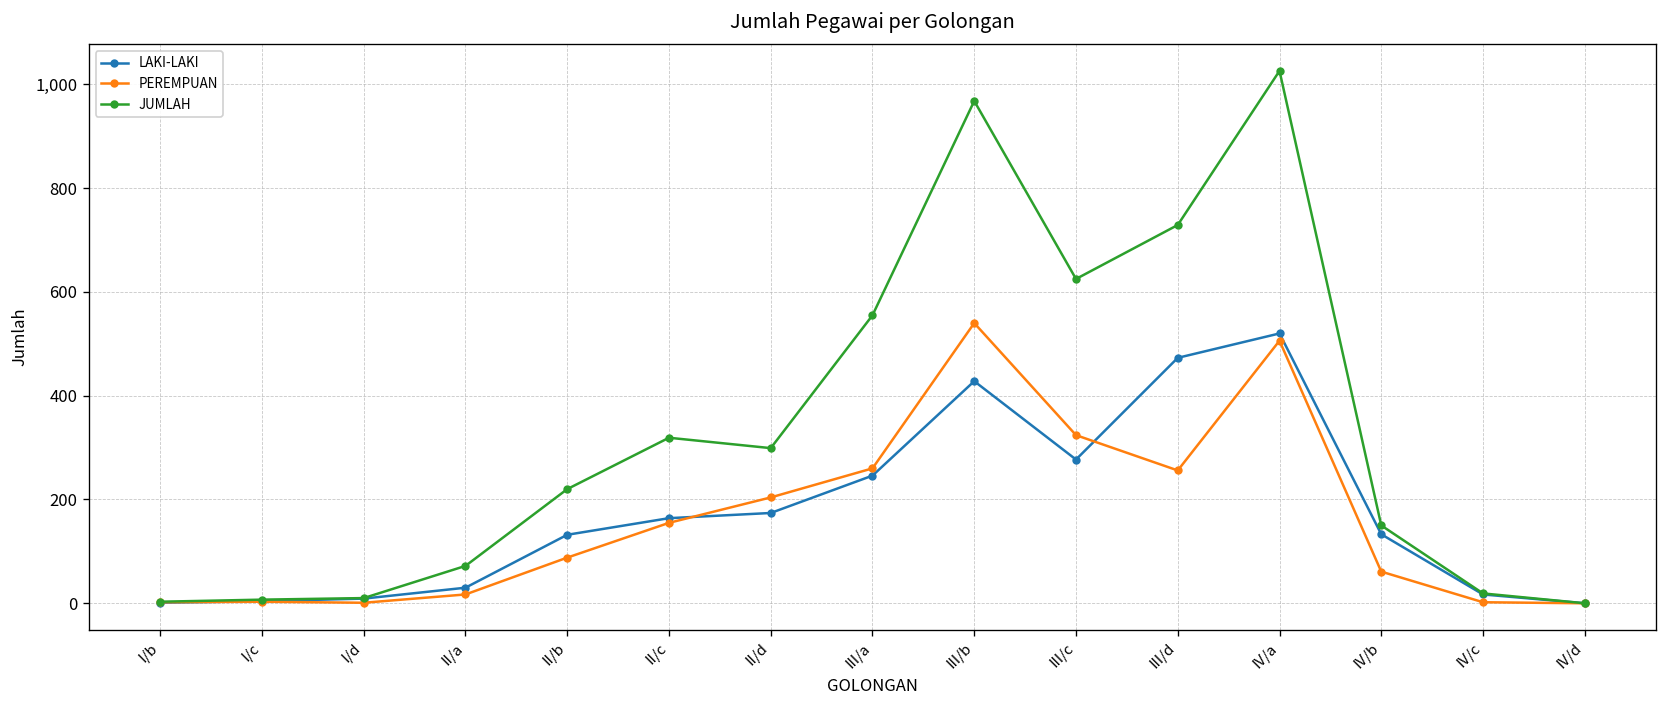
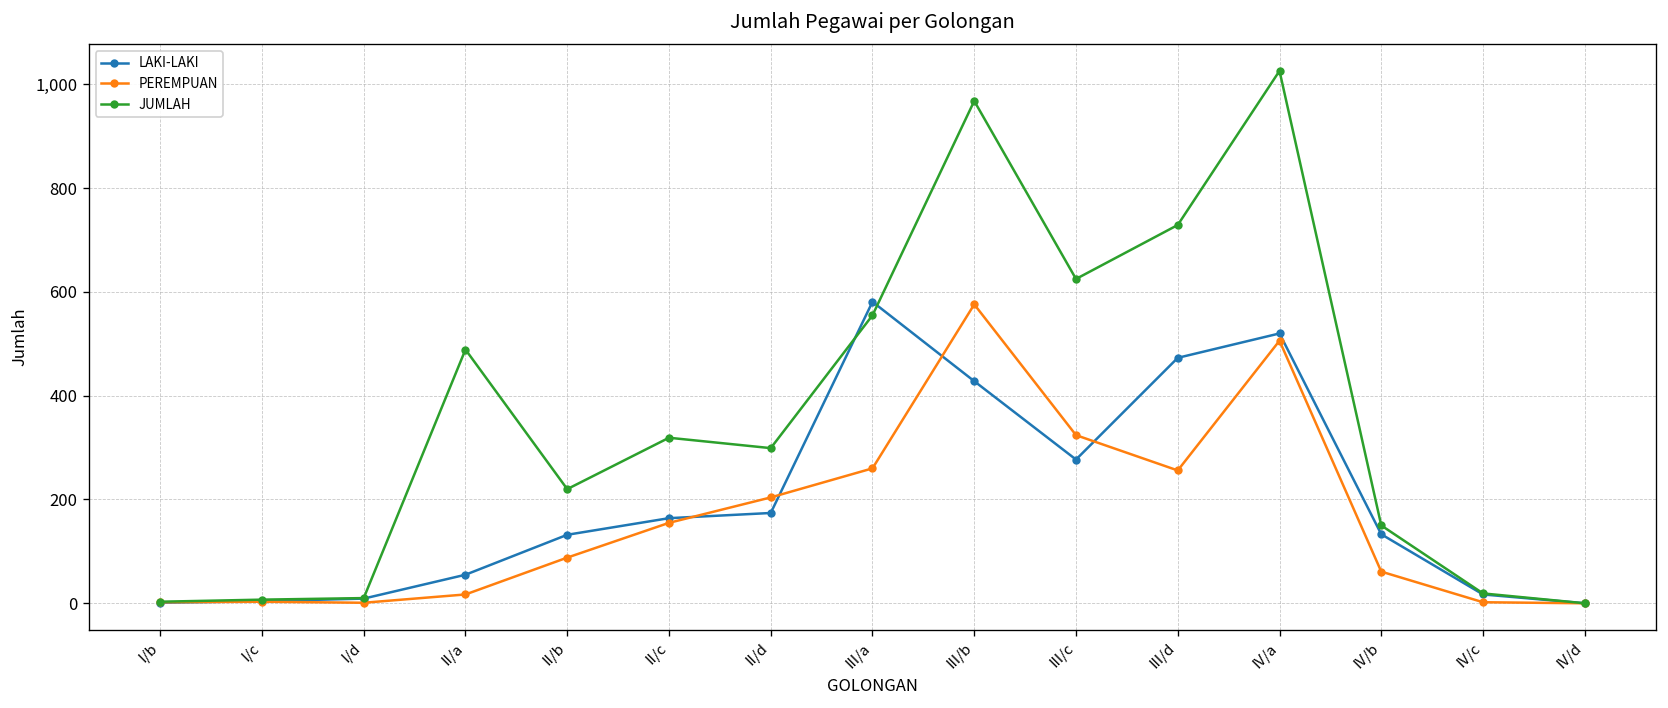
  {
    "LAKI-LAKI": {
-     "II/a": "30",
+     "II/a": "60",
      "II/b": "130",
      "II/c": "160",
      "II/d": "170",
-     "III/a": "250",
+     "III/a": "580",
      "III/b": "430",
      "III/c": "280",
      "III/d": "470",
      "IV/a": "520",
      "IV/b": "130"
    },
    "PEREMPUAN": {
      "I/d": "0",
      "II/a": "20",
      "II/b": "90",
      "II/c": "160",
      "II/d": "200",
      "III/a": "260",
-     "III/b": "540",
+     "III/b": "580",
      "III/c": "320",
      "III/d": "260",
      "IV/a": "510",
      "IV/b": "60",
      "IV/c": "0"
    },
    "JUMLAH": {
-     "II/a": "70",
+     "II/a": "490",
      "II/b": "220",
      "II/c": "320",
      "II/d": "300",
      "III/a": "560",
      "III/b": "970",
      "III/c": "630",
      "III/d": "730",
      "IV/a": "1,030",
      "IV/b": "150"
    }
  }
